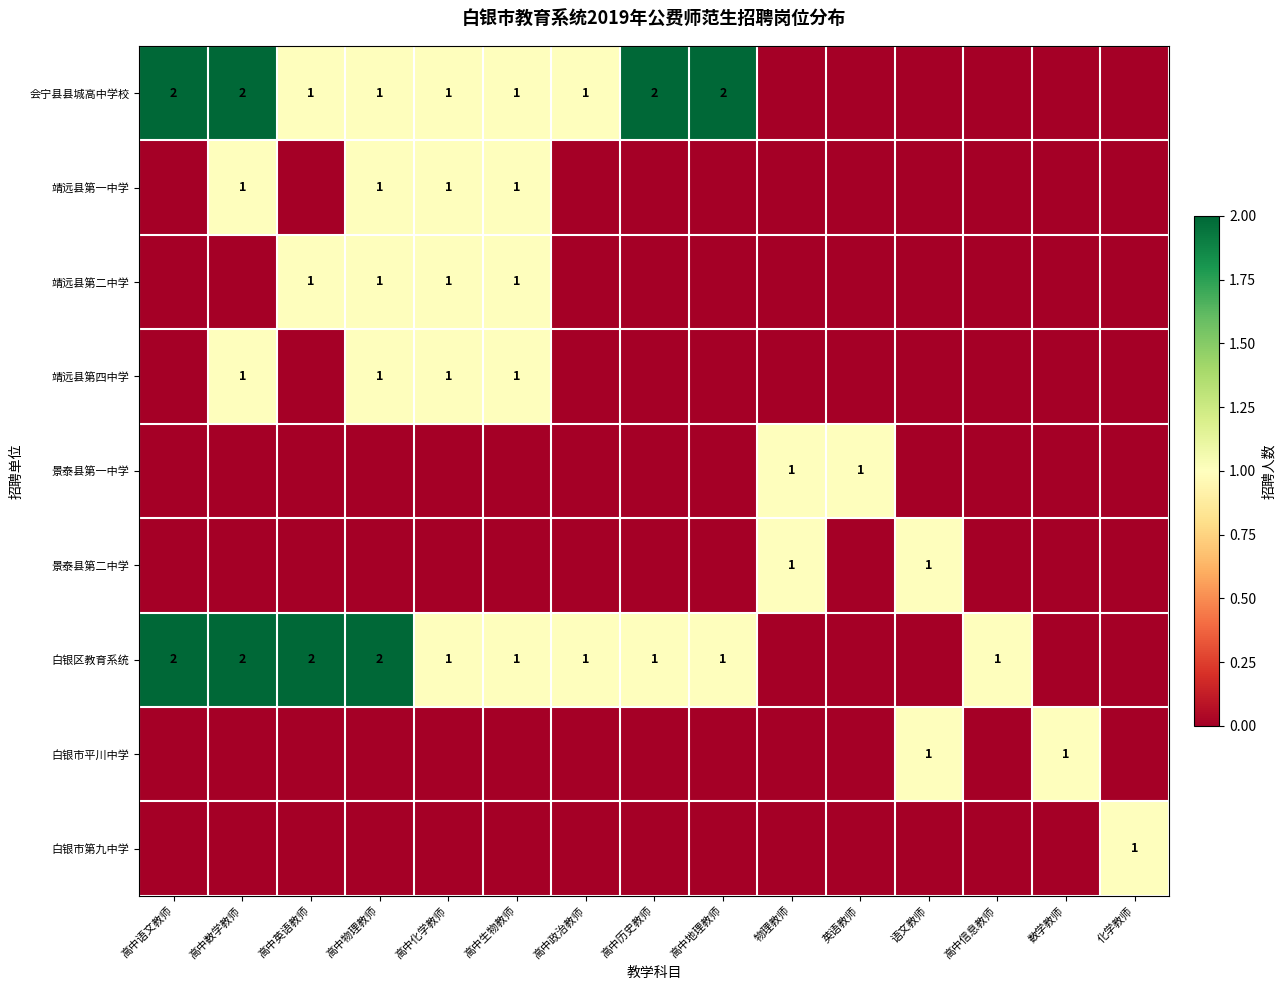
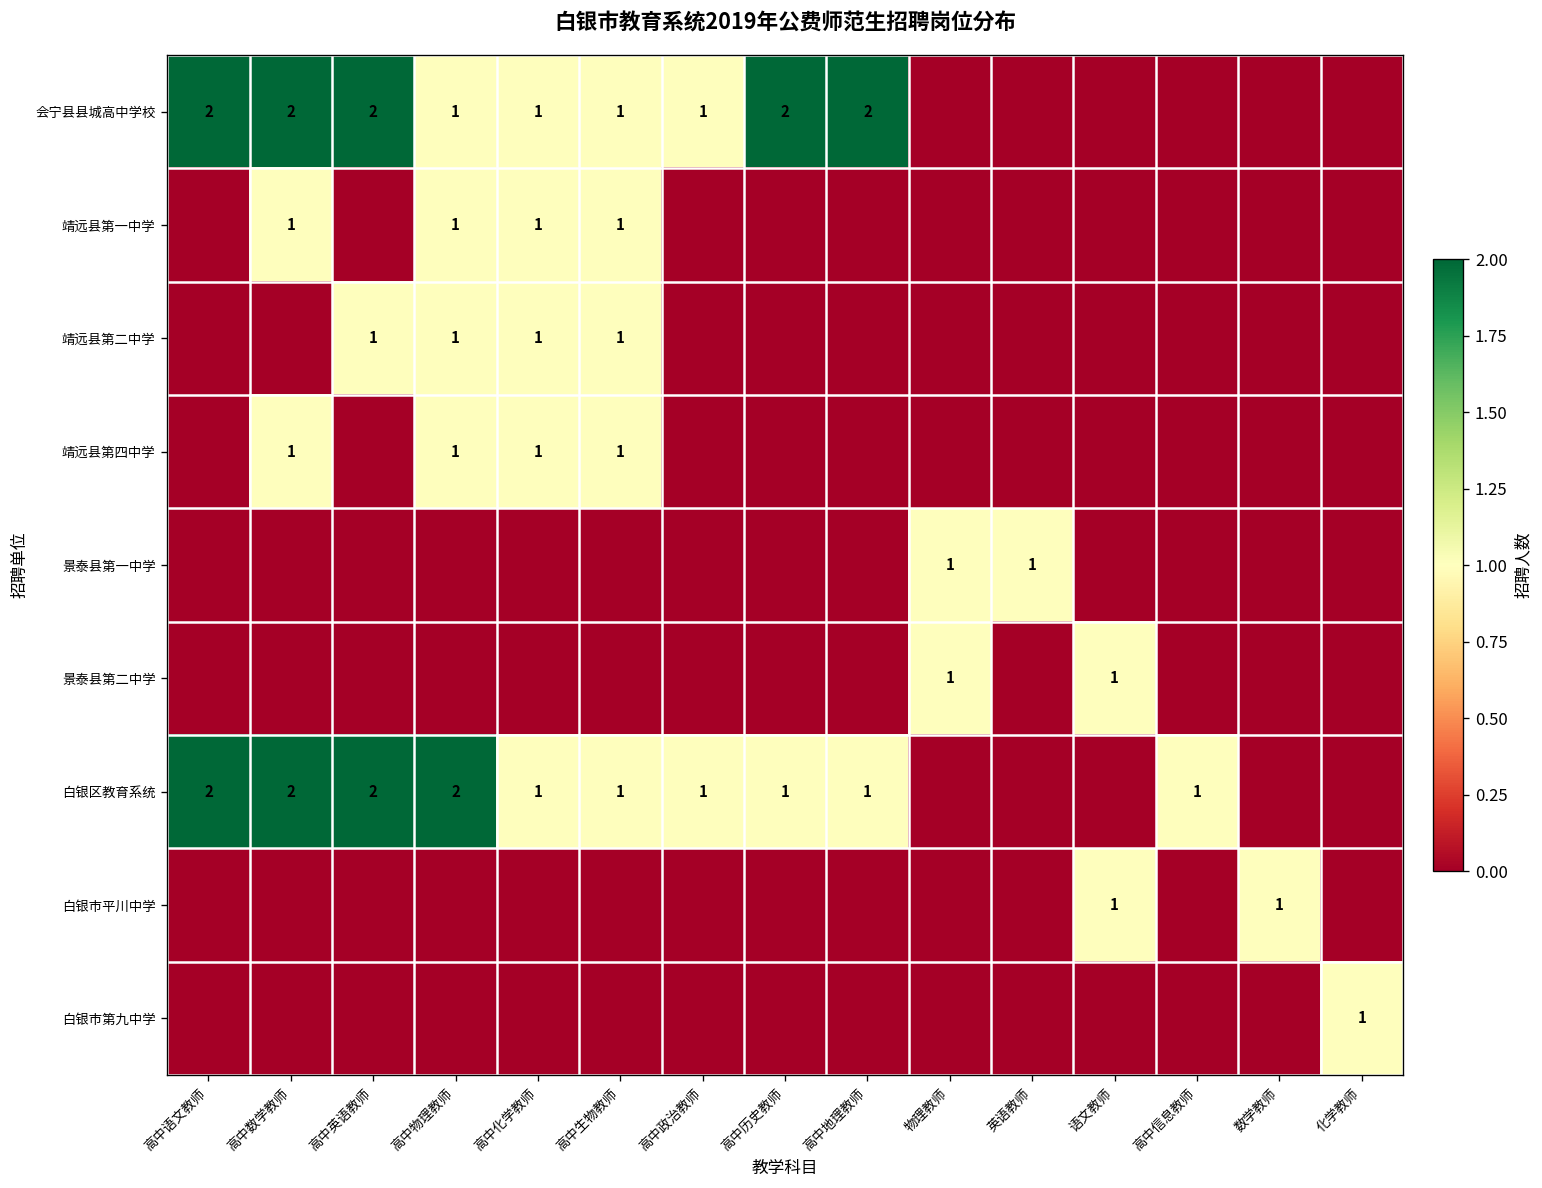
  {
    "会宁县县城高中学校": {
      "高中语文教师": 2,
      "高中数学教师": 2,
-     "高中英语教师": 1,
+     "高中英语教师": 2,
      "高中物理教师": 1,
      "高中化学教师": 1,
      "高中生物教师": 1,
      "高中政治教师": 1,
      "高中历史教师": 2,
      "高中地理教师": 2
    },
    "靖远县第一中学": {
      "高中数学教师": 1,
      "高中物理教师": 1,
      "高中化学教师": 1,
      "高中生物教师": 1
    },
    "靖远县第二中学": {
      "高中英语教师": 1,
      "高中物理教师": 1,
      "高中化学教师": 1,
      "高中生物教师": 1
    },
    "靖远县第四中学": {
      "高中数学教师": 1,
      "高中物理教师": 1,
      "高中化学教师": 1,
      "高中生物教师": 1
    },
    "景泰县第一中学": {
      "物理教师": 1,
      "英语教师": 1
    },
    "景泰县第二中学": {
      "物理教师": 1,
      "语文教师": 1
    },
    "白银区教育系统": {
      "高中语文教师": 2,
      "高中数学教师": 2,
      "高中英语教师": 2,
      "高中物理教师": 2,
      "高中化学教师": 1,
      "高中生物教师": 1,
      "高中政治教师": 1,
      "高中历史教师": 1,
      "高中地理教师": 1,
      "高中信息教师": 1
    },
    "白银市平川中学": {
      "语文教师": 1,
      "数学教师": 1
    },
    "白银市第九中学": {
      "化学教师": 1
    }
  }
